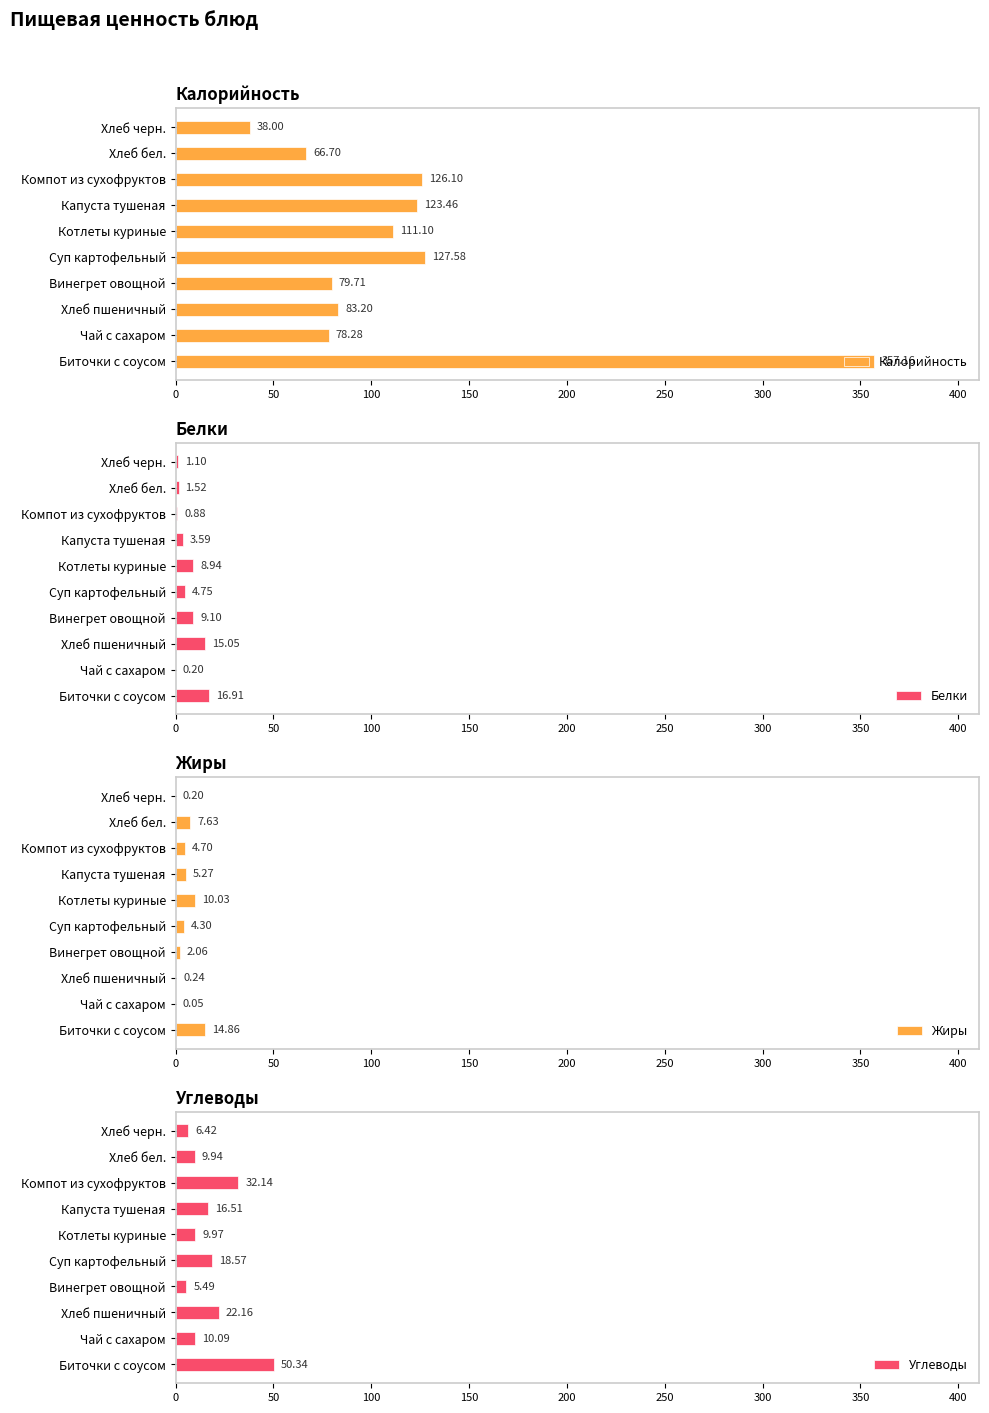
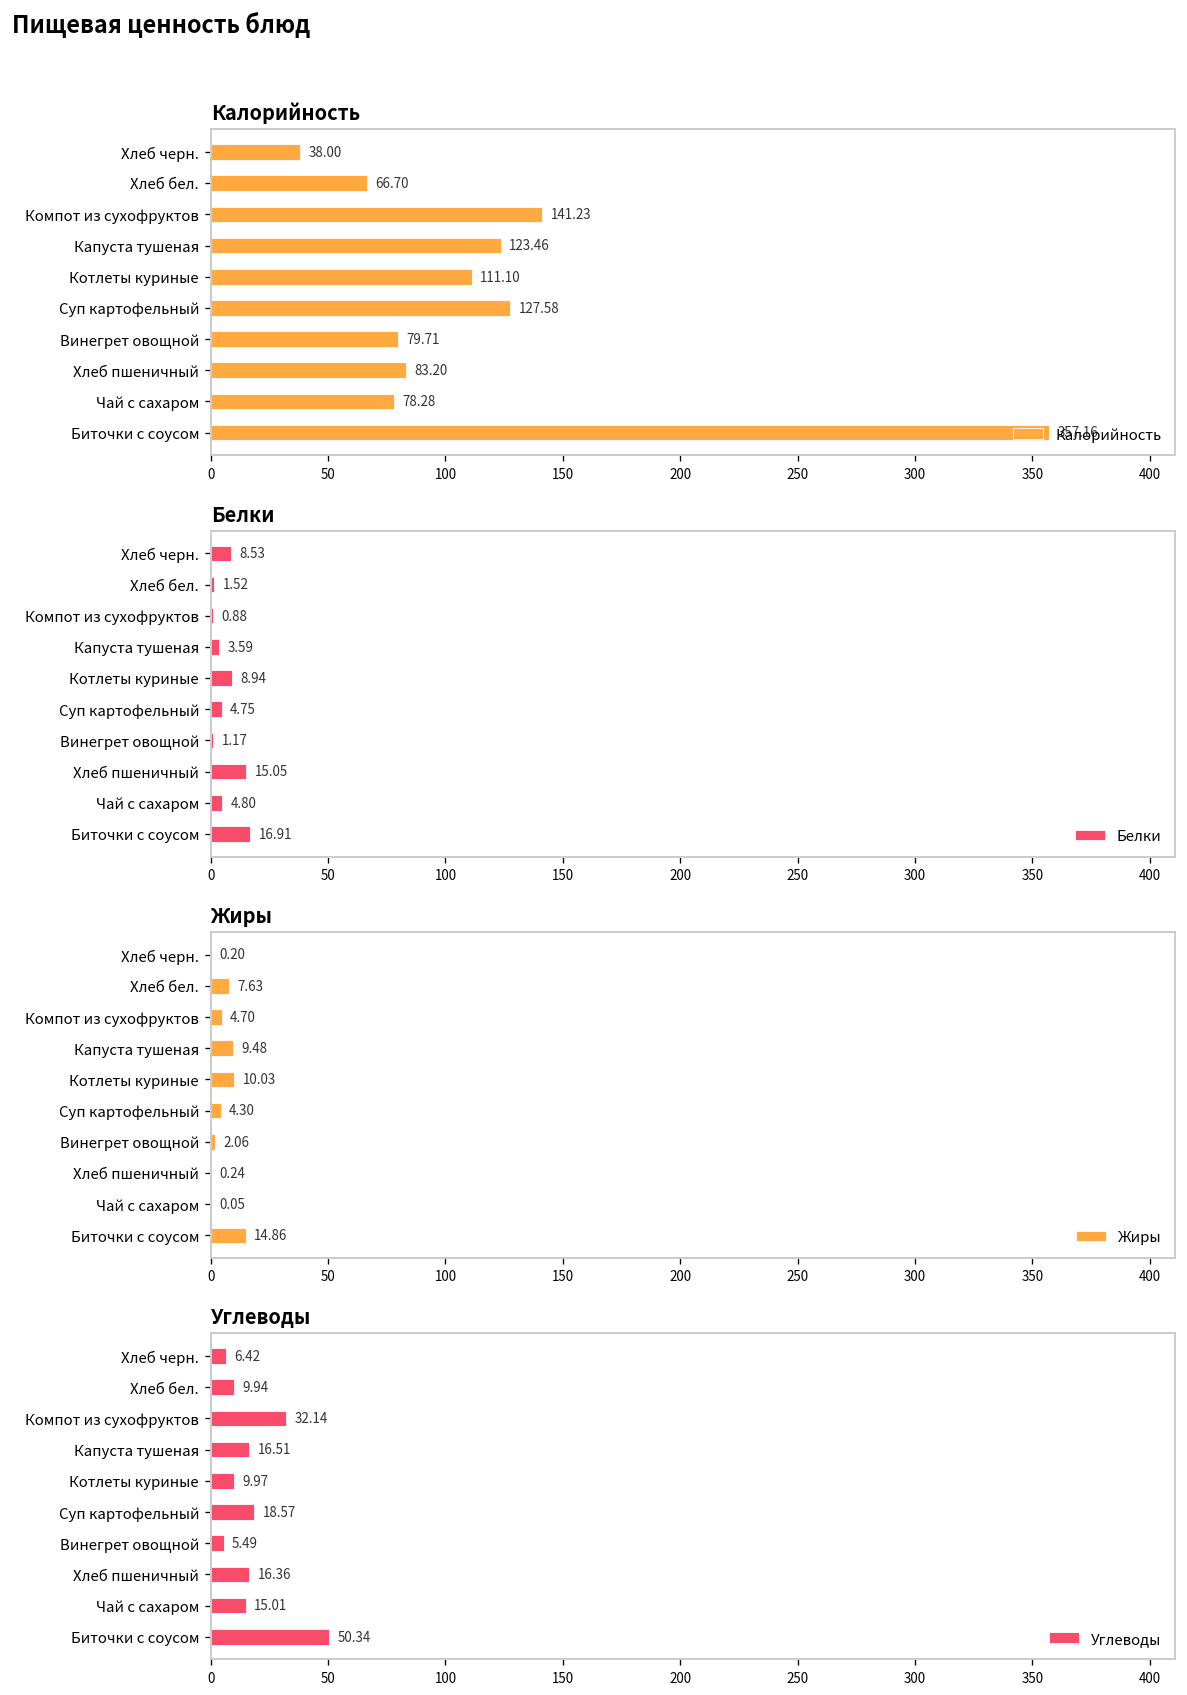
  {
    "Калорийность": {
      "Хлеб черн.": 38.00,
      "Хлеб бел.": 66.70,
-     "Компот из сухофруктов": 126.10,
+     "Компот из сухофруктов": 141.23,
      "Капуста тушеная": 123.46,
      "Котлеты куриные": 111.10,
      "Суп картофельный": 127.58,
      "Винегрет овощной": 79.71,
      "Хлеб пшеничный": 83.20,
      "Чай с сахаром": 78.28,
      "Биточки с соусом": 357.16
    },
    "Белки": {
-     "Хлеб черн.": 1.10,
+     "Хлеб черн.": 8.53,
      "Хлеб бел.": 1.52,
      "Компот из сухофруктов": 0.88,
      "Капуста тушеная": 3.59,
      "Котлеты куриные": 8.94,
      "Суп картофельный": 4.75,
-     "Винегрет овощной": 9.10,
+     "Винегрет овощной": 1.17,
      "Хлеб пшеничный": 15.05,
-     "Чай с сахаром": 0.20,
+     "Чай с сахаром": 4.80,
      "Биточки с соусом": 16.91
    },
    "Жиры": {
      "Хлеб черн.": 0.20,
      "Хлеб бел.": 7.63,
      "Компот из сухофруктов": 4.70,
-     "Капуста тушеная": 5.27,
+     "Капуста тушеная": 9.48,
      "Котлеты куриные": 10.03,
      "Суп картофельный": 4.30,
      "Винегрет овощной": 2.06,
      "Хлеб пшеничный": 0.24,
      "Чай с сахаром": 0.05,
      "Биточки с соусом": 14.86
    },
    "Углеводы": {
      "Хлеб черн.": 6.42,
      "Хлеб бел.": 9.94,
      "Компот из сухофруктов": 32.14,
      "Капуста тушеная": 16.51,
      "Котлеты куриные": 9.97,
      "Суп картофельный": 18.57,
      "Винегрет овощной": 5.49,
-     "Хлеб пшеничный": 22.16,
-     "Чай с сахаром": 10.09,
+     "Хлеб пшеничный": 16.36,
+     "Чай с сахаром": 15.01,
      "Биточки с соусом": 50.34
    }
  }
